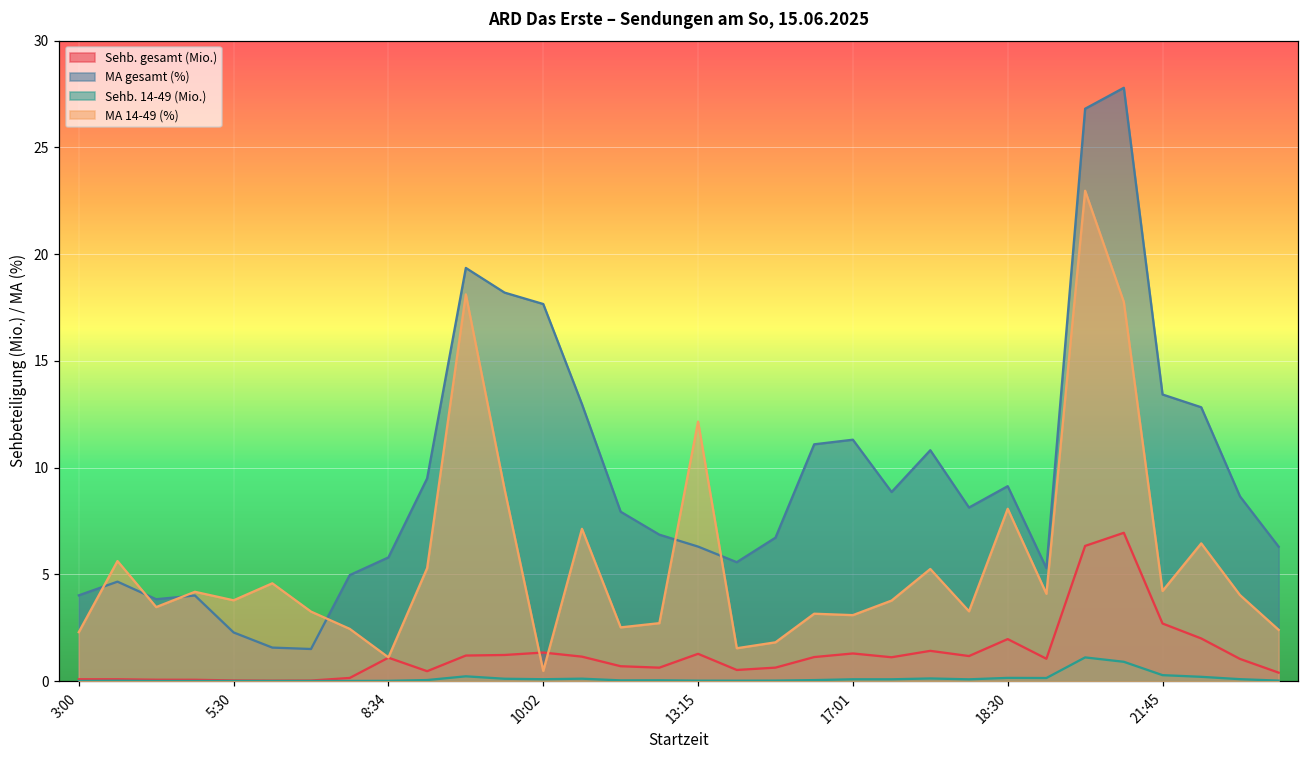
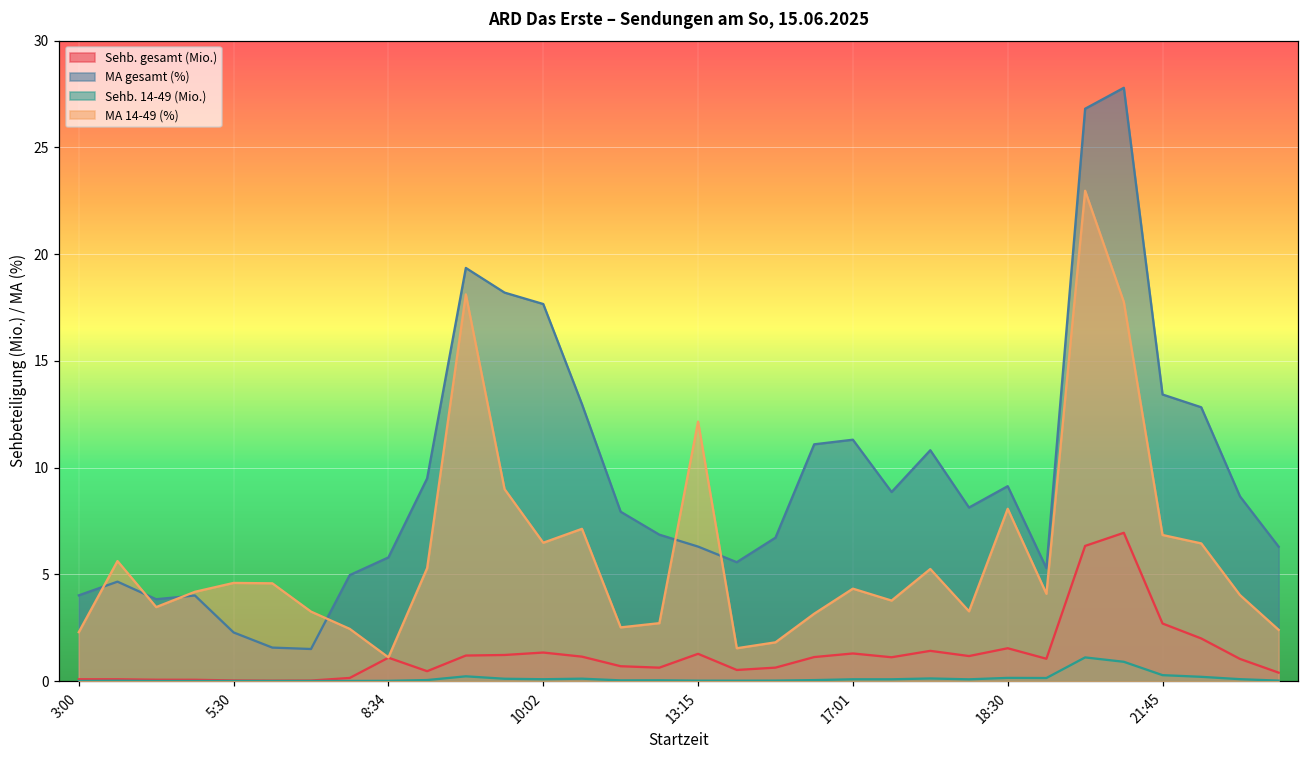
  {
    "Sehb. gesamt (Mio.)": {
      "10:02": 1.3,
      "13:15": 1.3,
      "17:01": 1.3,
-     "18:30": 2.0,
+     "18:30": 1.5,
      "21:45": 2.7
    },
    "MA 14-49 (%)": {
      "3:00": 2.3,
-     "5:30": 3.8,
-     "10:02": 0.5,
+     "5:30": 4.6,
+     "10:02": 6.5,
      "13:15": 12.2,
-     "17:01": 3.1,
+     "17:01": 4.3,
      "18:30": 8.1,
-     "21:45": 4.2
+     "21:45": 6.9
    }
  }
